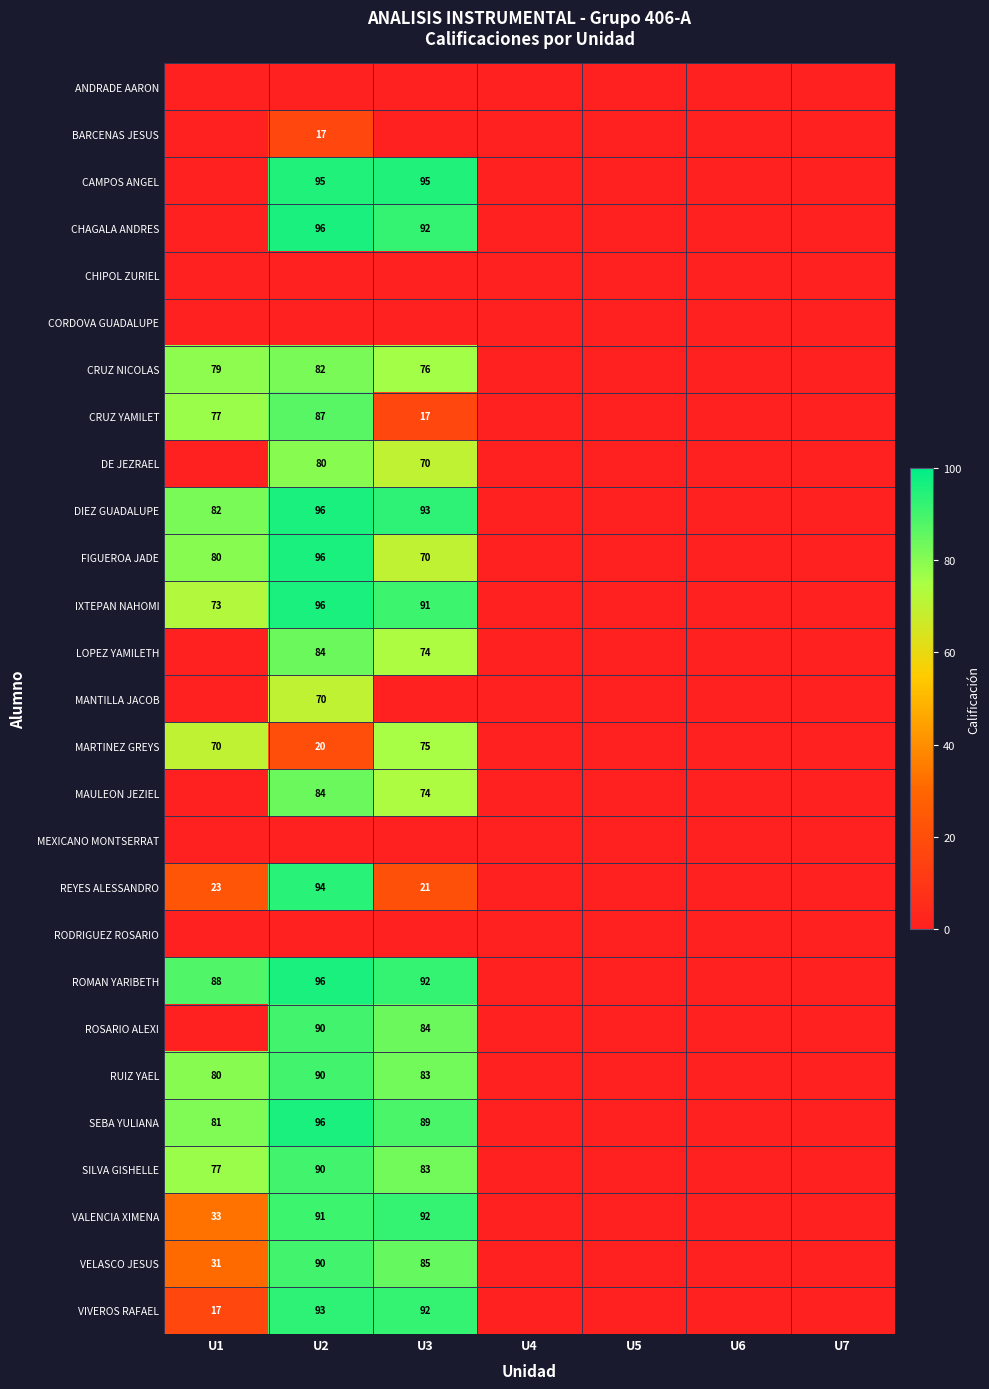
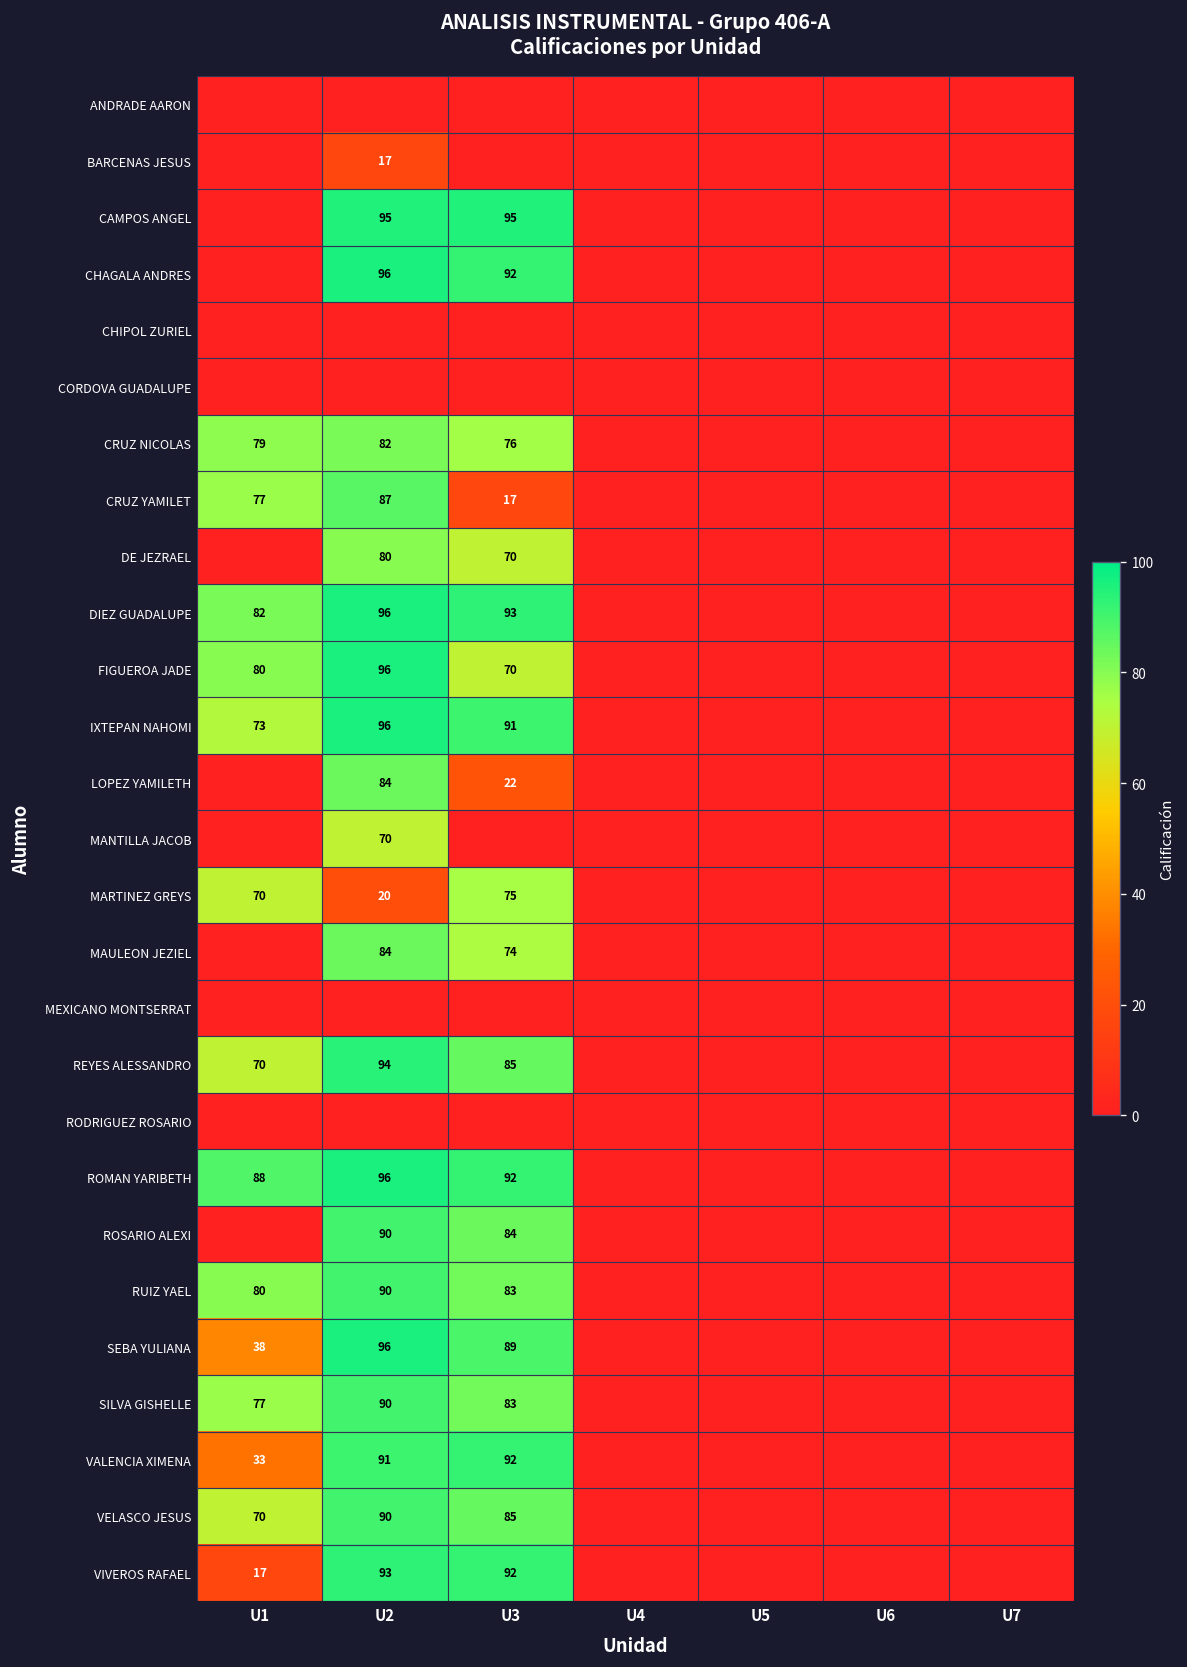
  {
    "BARCENAS JESUS": {
      "U2": 17
    },
    "CAMPOS ANGEL": {
      "U2": 95,
      "U3": 95
    },
    "CHAGALA ANDRES": {
      "U2": 96,
      "U3": 92
    },
    "CRUZ NICOLAS": {
      "U1": 79,
      "U2": 82,
      "U3": 76
    },
    "CRUZ YAMILET": {
      "U1": 77,
      "U2": 87,
      "U3": 17
    },
    "DE JEZRAEL": {
      "U2": 80,
      "U3": 70
    },
    "DIEZ GUADALUPE": {
      "U1": 82,
      "U2": 96,
      "U3": 93
    },
    "FIGUEROA JADE": {
      "U1": 80,
      "U2": 96,
      "U3": 70
    },
    "IXTEPAN NAHOMI": {
      "U1": 73,
      "U2": 96,
      "U3": 91
    },
    "LOPEZ YAMILETH": {
      "U2": 84,
-     "U3": 74
+     "U3": 22
    },
    "MANTILLA JACOB": {
      "U2": 70
    },
    "MARTINEZ GREYS": {
      "U1": 70,
      "U2": 20,
      "U3": 75
    },
    "MAULEON JEZIEL": {
      "U2": 84,
      "U3": 74
    },
    "REYES ALESSANDRO": {
-     "U1": 23,
+     "U1": 70,
      "U2": 94,
-     "U3": 21
+     "U3": 85
    },
    "ROMAN YARIBETH": {
      "U1": 88,
      "U2": 96,
      "U3": 92
    },
    "ROSARIO ALEXI": {
      "U2": 90,
      "U3": 84
    },
    "RUIZ YAEL": {
      "U1": 80,
      "U2": 90,
      "U3": 83
    },
    "SEBA YULIANA": {
-     "U1": 81,
+     "U1": 38,
      "U2": 96,
      "U3": 89
    },
    "SILVA GISHELLE": {
      "U1": 77,
      "U2": 90,
      "U3": 83
    },
    "VALENCIA XIMENA": {
      "U1": 33,
      "U2": 91,
      "U3": 92
    },
    "VELASCO JESUS": {
-     "U1": 31,
+     "U1": 70,
      "U2": 90,
      "U3": 85
    },
    "VIVEROS RAFAEL": {
      "U1": 17,
      "U2": 93,
      "U3": 92
    }
  }
